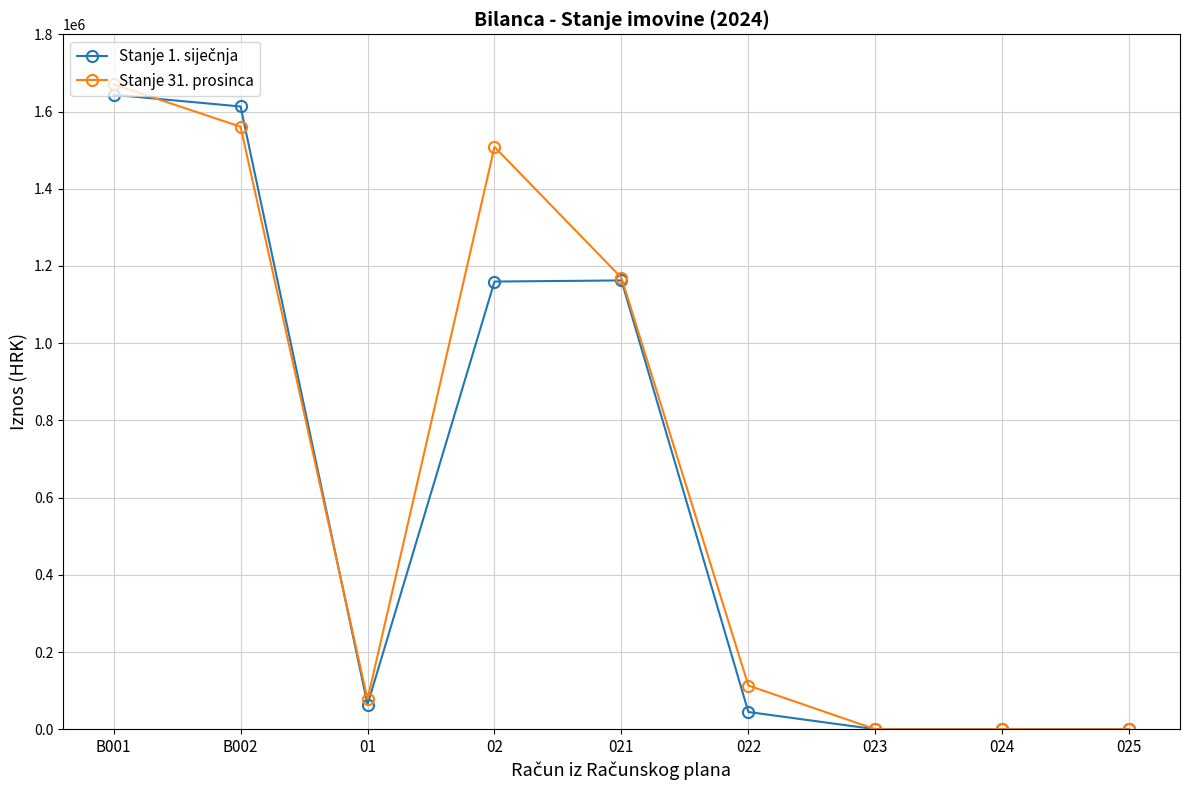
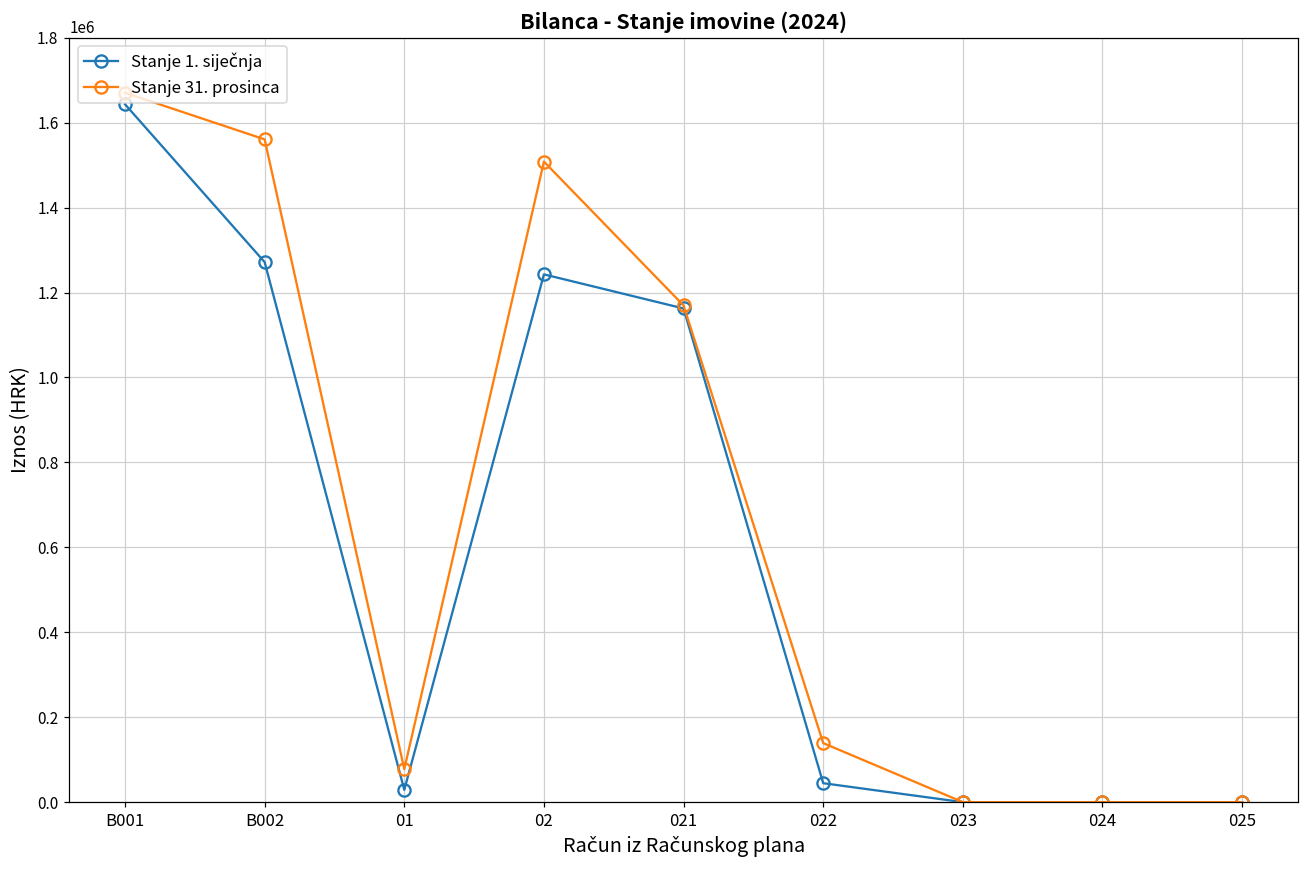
  {
    "Stanje 1. siječnja": {
-     "B002": 1610000,
-     "01": 60000,
-     "02": 1160000,
+     "B002": 1270000,
+     "01": 30000,
+     "02": 1240000,
      "021": 1160000,
      "022": 40000
    },
    "Stanje 31. prosinca": {
      "B002": 1560000,
      "01": 80000,
      "02": 1510000,
      "021": 1170000,
-     "022": 110000
+     "022": 140000
    }
  }
